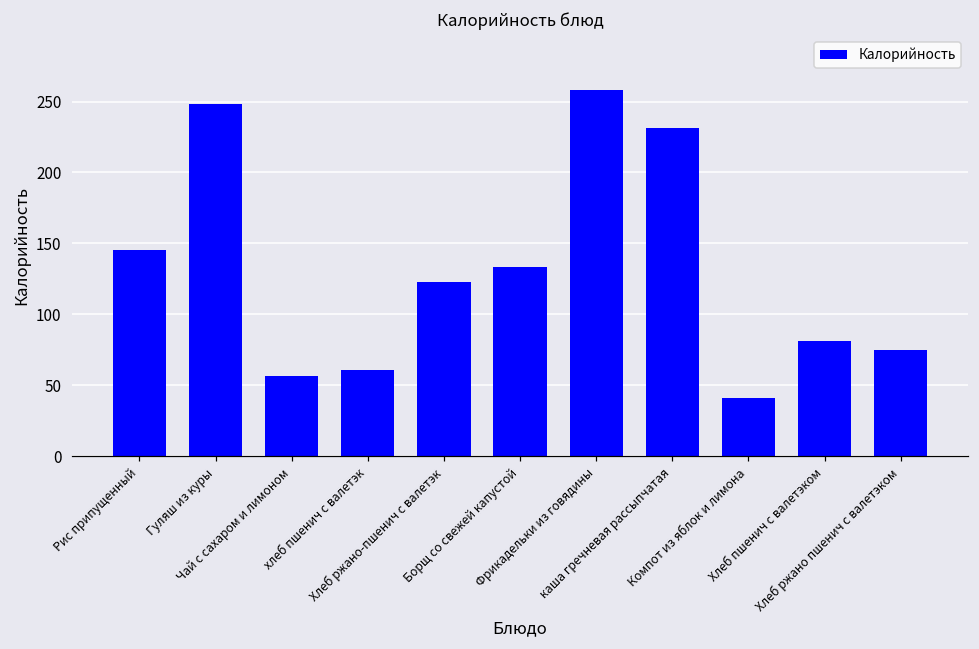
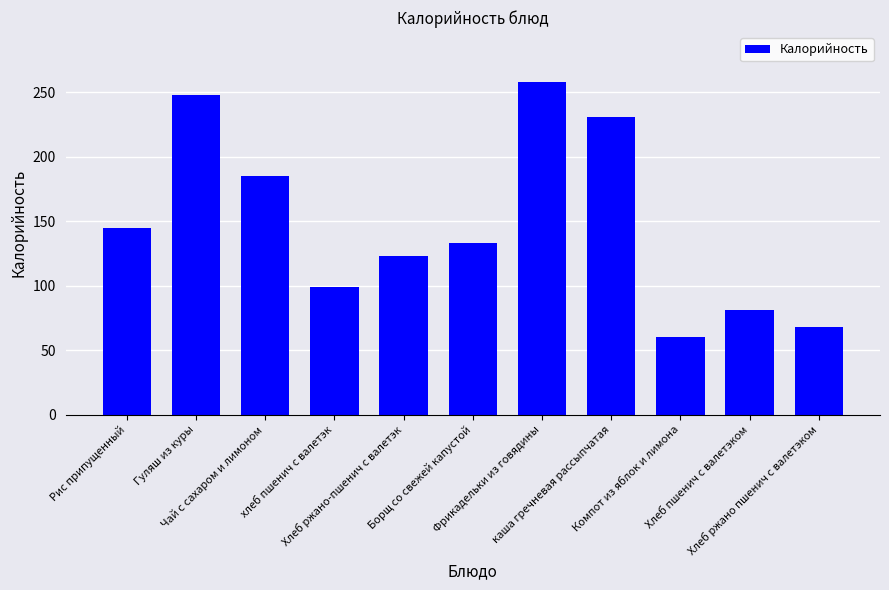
  {
    "Рис припущенный": 145,
    "Гуляш из куры": 248,
-   "Чай с сахаром и лимоном": 56,
-   "хлеб пшенич с валетэк": 61,
+   "Чай с сахаром и лимоном": 185,
+   "хлеб пшенич с валетэк": 99,
    "Хлеб ржано-пшенич с валетэк": 123,
    "Борщ со свежей капустой": 133,
    "Фрикадельки из говядины": 258,
    "каша гречневая рассыпчатая": 231,
-   "Компот из яблок и лимона": 41,
+   "Компот из яблок и лимона": 60,
    "Хлеб пшенич с валетэком": 81,
-   "Хлеб ржано пшенич с валетэком": 75
+   "Хлеб ржано пшенич с валетэком": 68
  }
